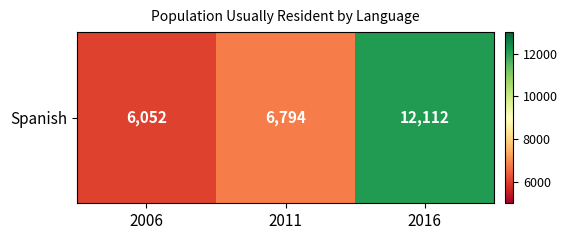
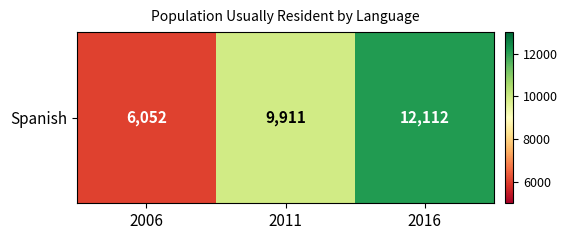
  {
    "Spanish": {
      "2006": "6,052",
-     "2011": "6,794",
+     "2011": "9,911",
      "2016": "12,112"
    }
  }
